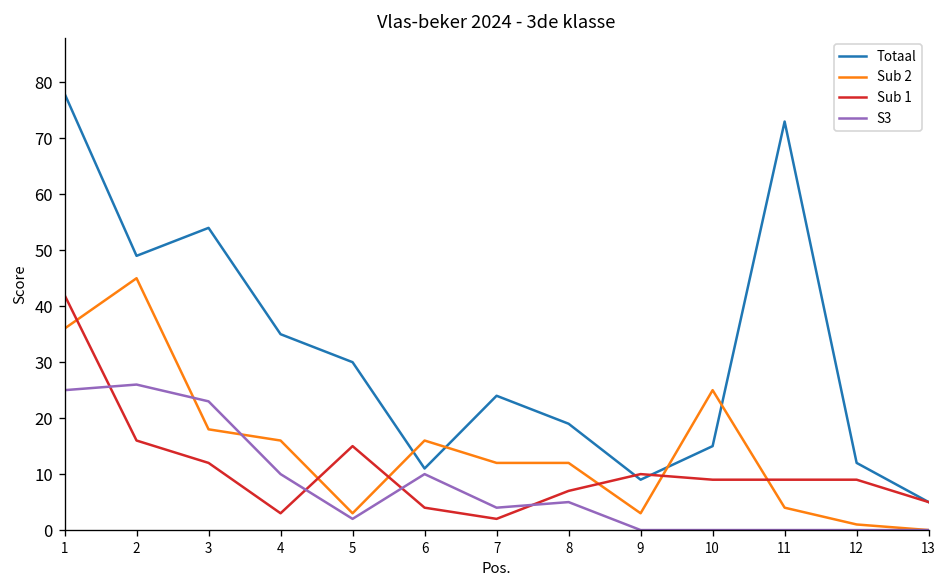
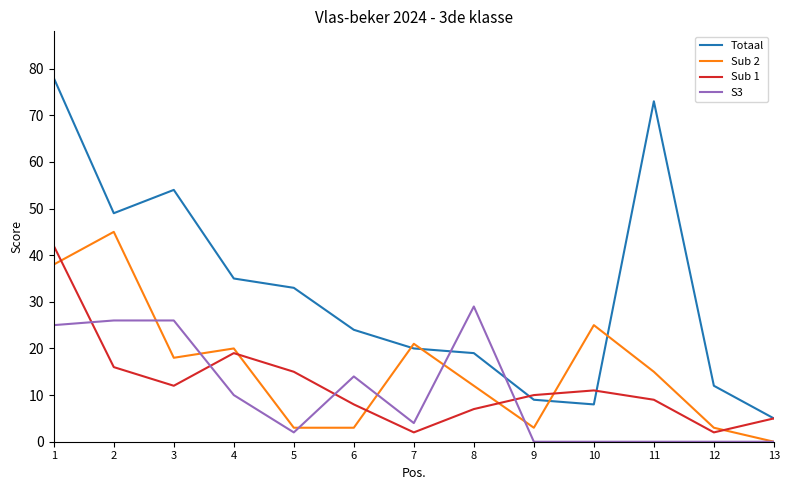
  {
    "Totaal": {
      "1": 78,
      "2": 49,
      "3": 54,
      "4": 35,
-     "5": 30,
-     "6": 11,
-     "7": 24,
+     "5": 33,
+     "6": 24,
+     "7": 20,
      "8": 19,
      "9": 9,
-     "10": 15,
+     "10": 8,
      "11": 73,
      "12": 12
    },
    "Sub 2": {
-     "1": 36,
+     "1": 38,
      "2": 45,
      "3": 18,
-     "4": 16,
+     "4": 20,
      "5": 3,
-     "6": 16,
-     "7": 12,
+     "6": 3,
+     "7": 21,
      "8": 12,
      "9": 3,
      "10": 25,
-     "11": 4,
-     "12": 1
+     "11": 15,
+     "12": 3
    },
    "Sub 1": {
      "1": 42,
      "2": 16,
      "3": 12,
-     "4": 3,
+     "4": 19,
      "5": 15,
-     "6": 4,
+     "6": 8,
      "7": 2,
      "8": 7,
      "9": 10,
-     "10": 9,
+     "10": 11,
      "11": 9,
-     "12": 9
+     "12": 2
    },
    "S3": {
      "1": 25,
      "2": 26,
-     "3": 23,
+     "3": 26,
      "4": 10,
      "5": 2,
-     "6": 10,
+     "6": 14,
      "7": 4,
-     "8": 5,
+     "8": 29,
      "9": 0,
      "10": 0,
      "11": 0,
      "12": 0
    }
  }
